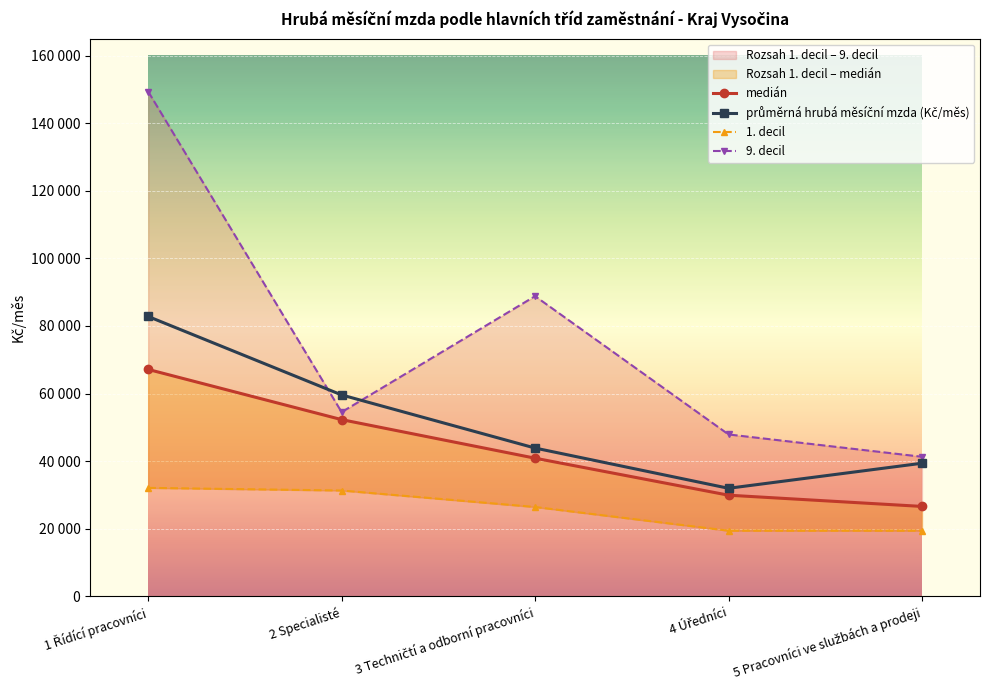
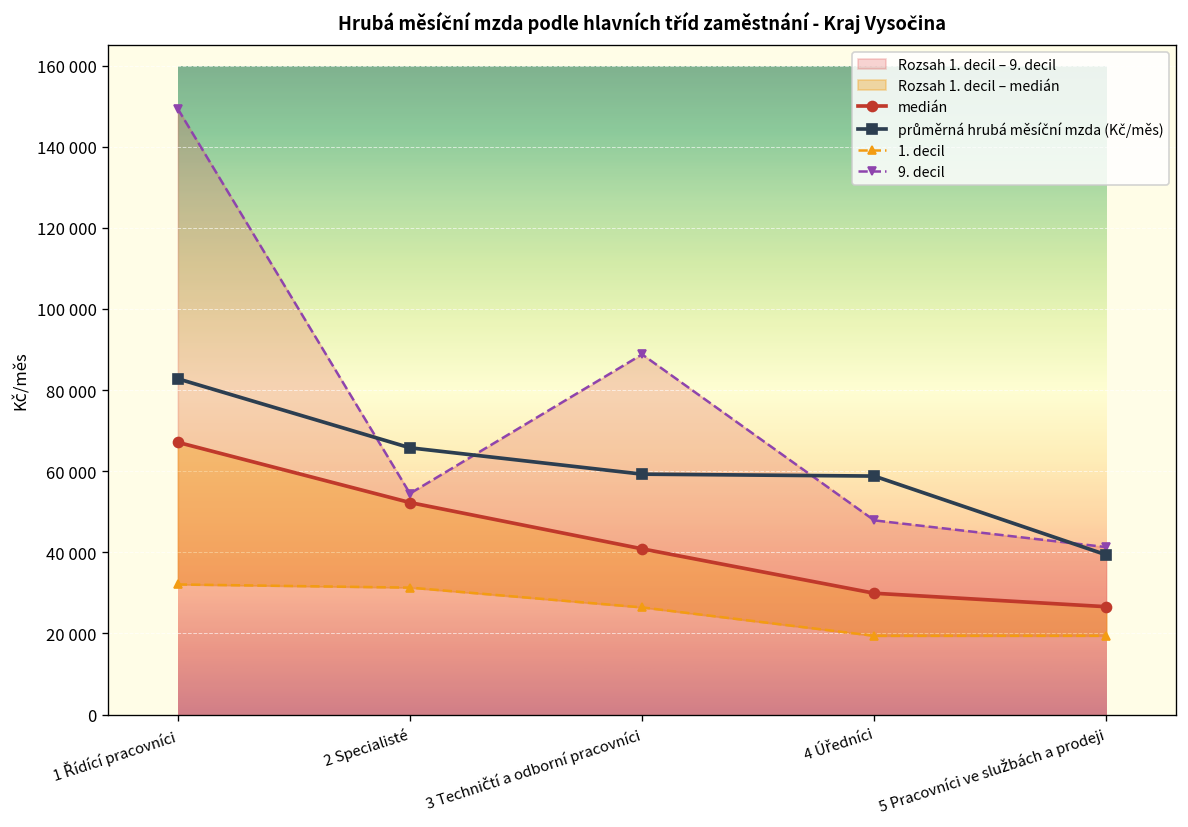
  {
    "průměrná hrubá měsíční mzda (Kč/měs)": {
      "1 Řídící pracovníci": 83000,
-     "2 Specialisté": 60000,
-     "3 Techničtí a odborní pracovníci": 44000,
-     "4 Úředníci": 32000,
+     "2 Specialisté": 66000,
+     "3 Techničtí a odborní pracovníci": 59000,
+     "4 Úředníci": 59000,
      "5 Pracovníci ve službách a prodeji": 39000
    },
    "Rozsah 1. decil – 9. decil": {
      "1 Řídící pracovníci": 149000,
      "2 Specialisté": 55000,
      "3 Techničtí a odborní pracovníci": 89000,
      "4 Úředníci": 48000,
      "5 Pracovníci ve službách a prodeji": 41000
    }
  }
